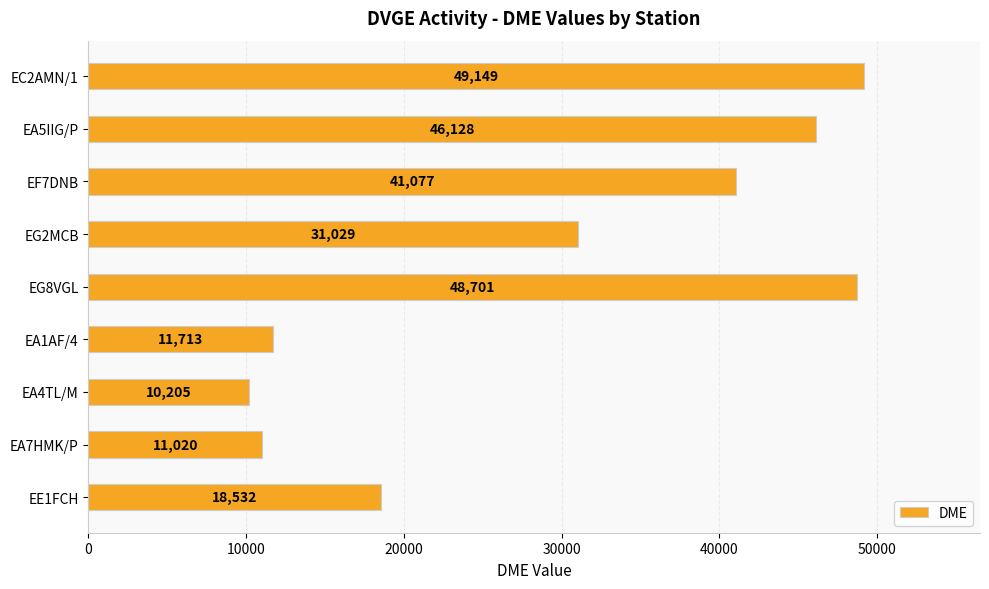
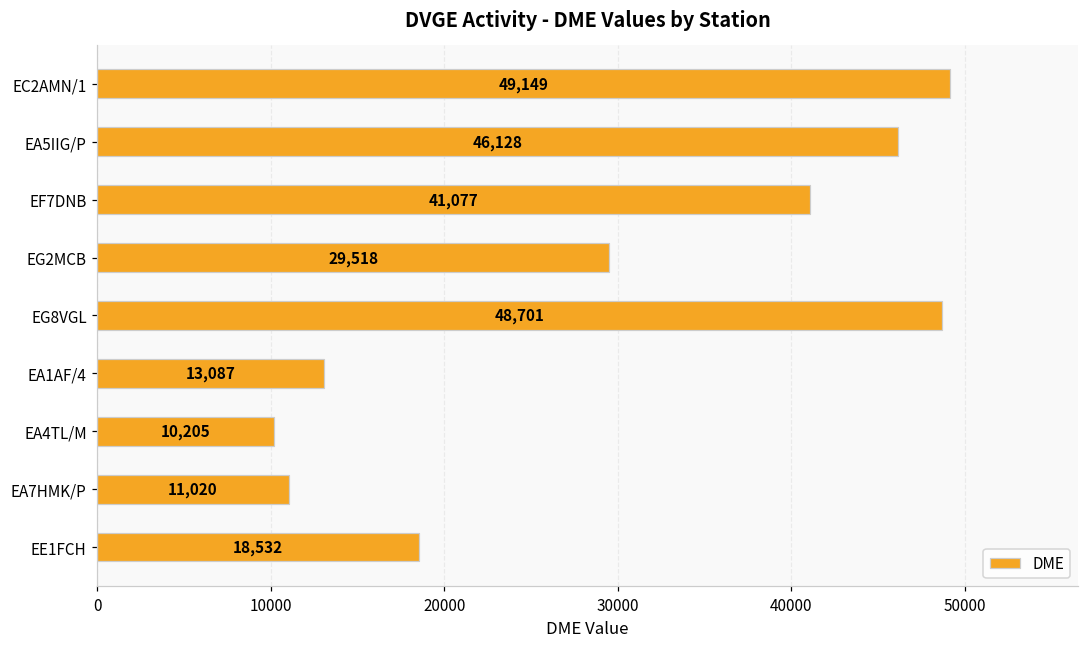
  {
    "EC2AMN/1": "49,149",
    "EA5IIG/P": "46,128",
    "EF7DNB": "41,077",
-   "EG2MCB": "31,029",
+   "EG2MCB": "29,518",
    "EG8VGL": "48,701",
-   "EA1AF/4": "11,713",
+   "EA1AF/4": "13,087",
    "EA4TL/M": "10,205",
    "EA7HMK/P": "11,020",
    "EE1FCH": "18,532"
  }
